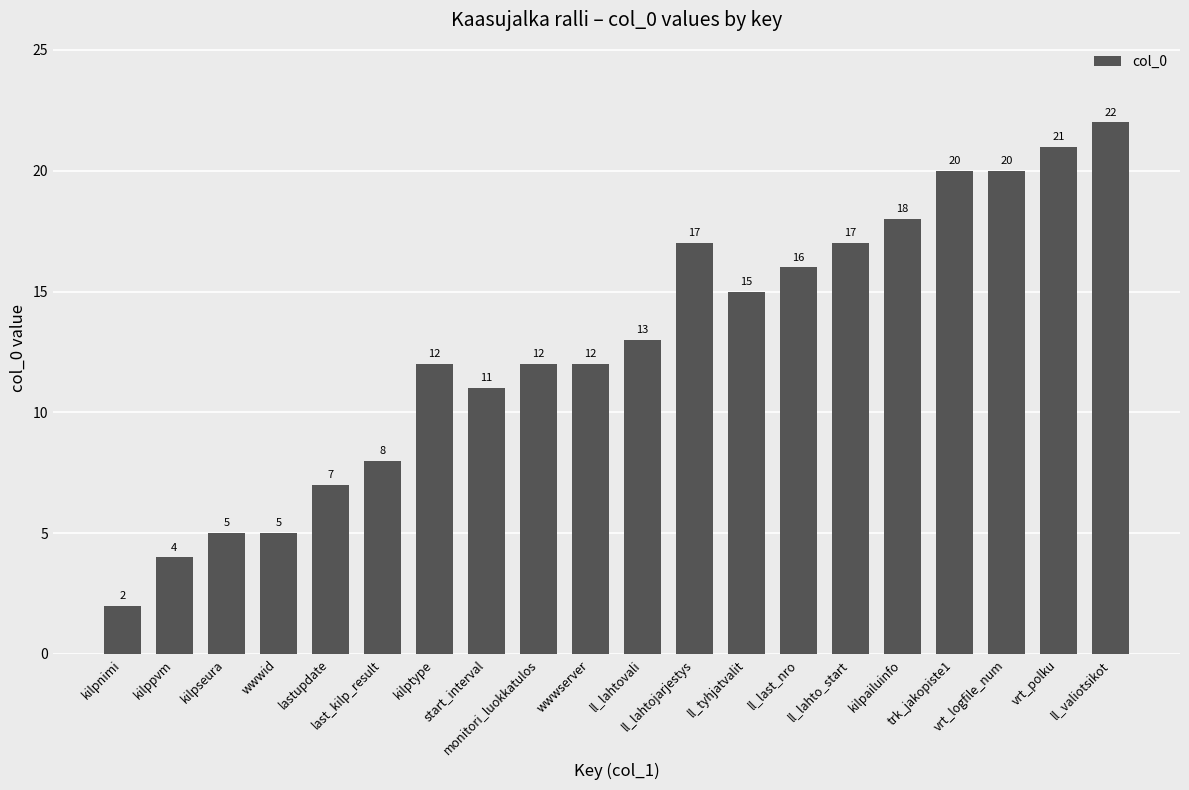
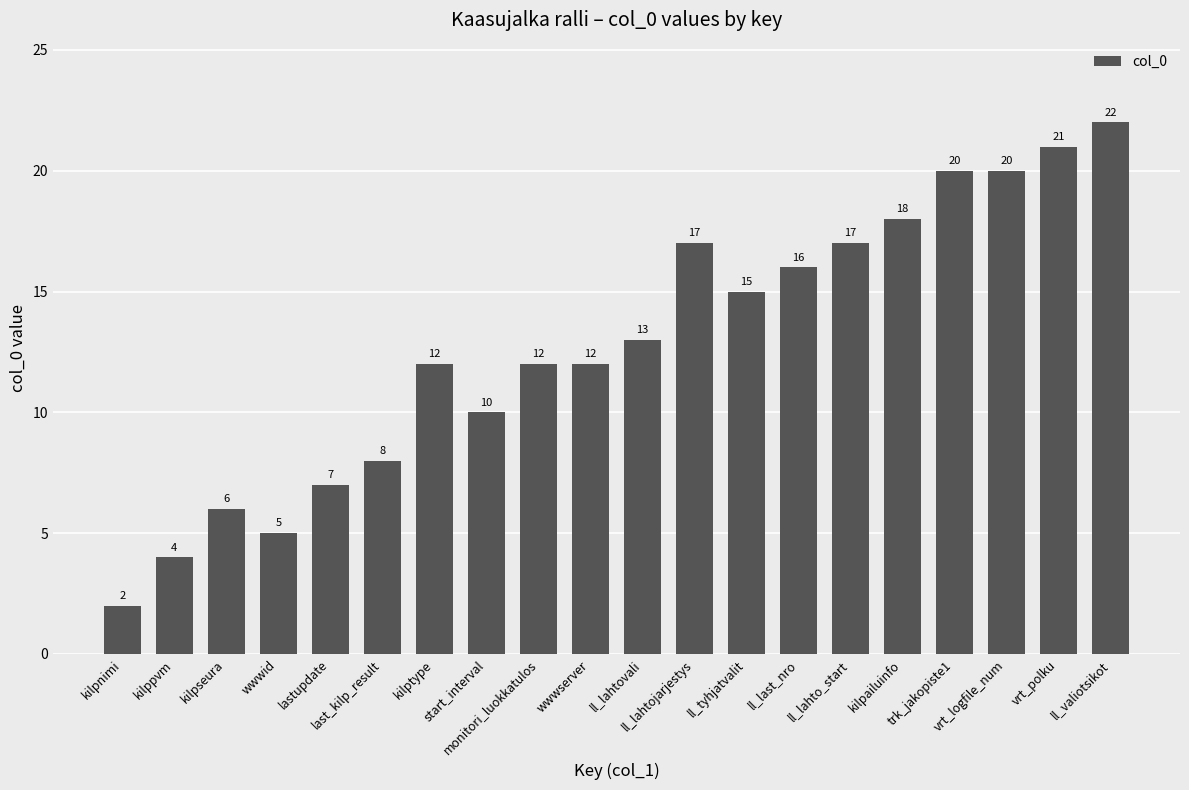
  {
    "kilpnimi": 2,
    "kilppvm": 4,
-   "kilpseura": 5,
+   "kilpseura": 6,
    "wwwid": 5,
    "lastupdate": 7,
    "last_kilp_result": 8,
    "kilptype": 12,
-   "start_interval": 11,
+   "start_interval": 10,
    "monitori_luokkatulos": 12,
    "wwwserver": 12,
    "ll_lahtovali": 13,
    "ll_lahtojarjestys": 17,
    "ll_tyhjatvalit": 15,
    "ll_last_nro": 16,
    "ll_lahto_start": 17,
    "kilpailuinfo": 18,
    "trk_jakopiste1": 20,
    "vrt_logfile_num": 20,
    "vrt_polku": 21,
    "ll_valiotsikot": 22
  }
